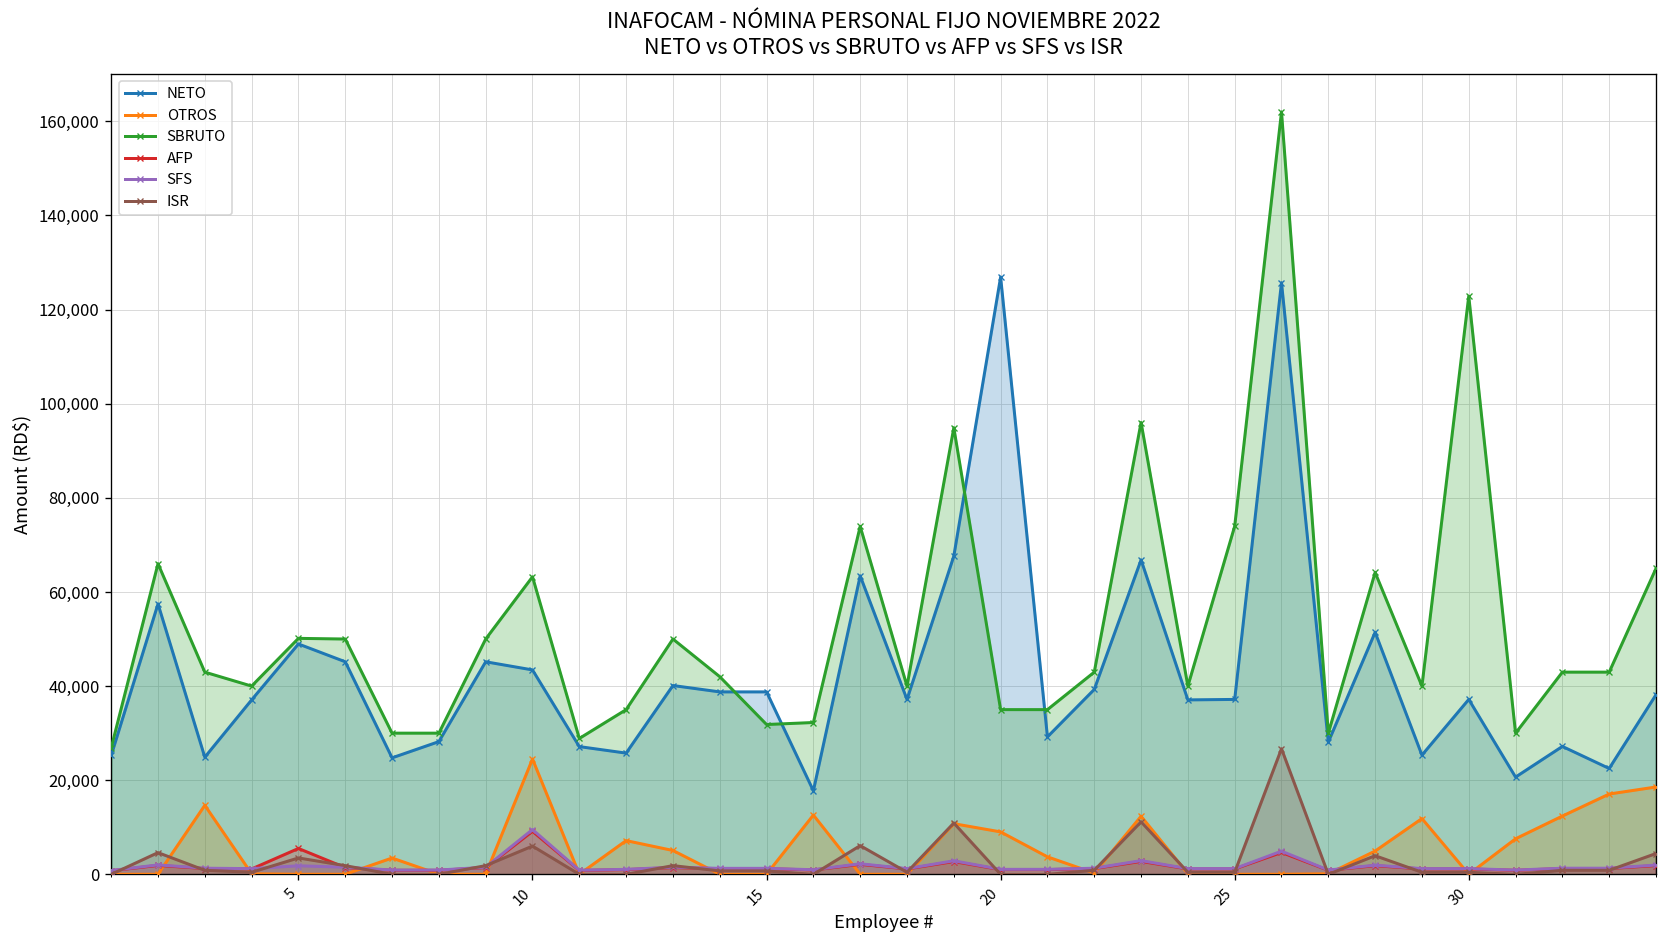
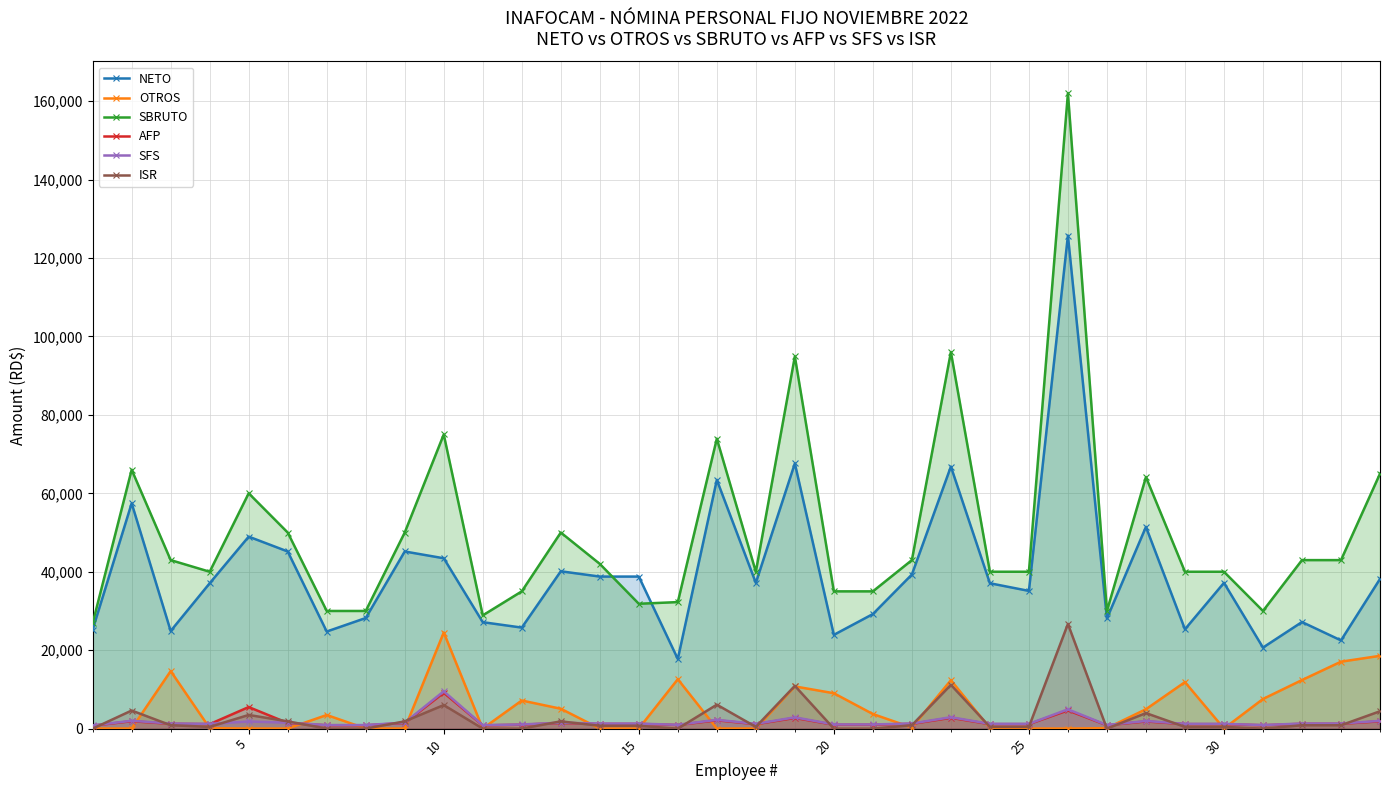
  {
    "NETO": {
      "5": "49,000",
      "10": "43,000",
      "15": "39,000",
-     "20": "127,000",
-     "25": "37,000",
+     "20": "24,000",
+     "25": "35,000",
      "30": "37,000"
    },
    "OTROS": {
      "5": "0",
      "10": "25,000",
      "15": "0",
      "20": "9,000"
    },
    "SBRUTO": {
-     "5": "50,000",
-     "10": "63,000",
+     "5": "60,000",
+     "10": "75,000",
      "15": "32,000",
      "20": "35,000",
-     "25": "74,000",
-     "30": "123,000"
+     "25": "40,000",
+     "30": "40,000"
    },
    "AFP": {
      "5": "6,000"
    },
    "SFS": {
      "5": "2,000"
    },
    "ISR": {
      "5": "3,000",
      "10": "6,000",
      "20": "0"
    }
  }
